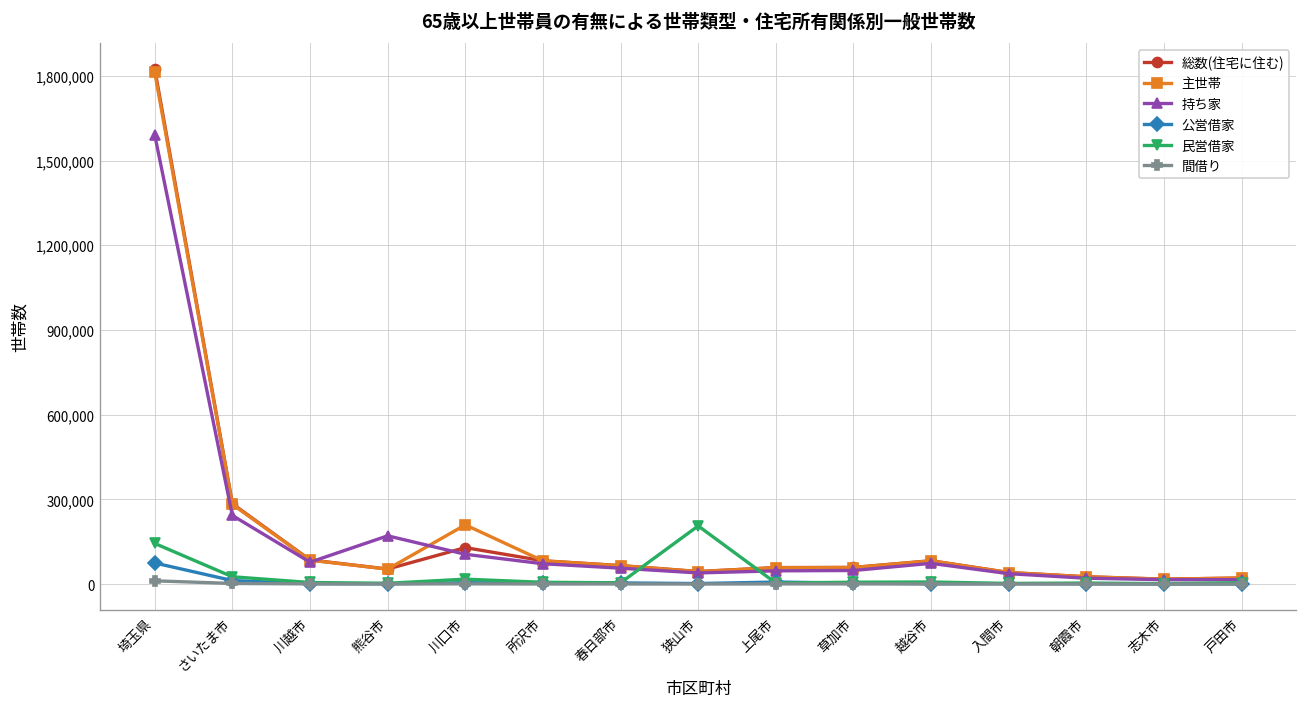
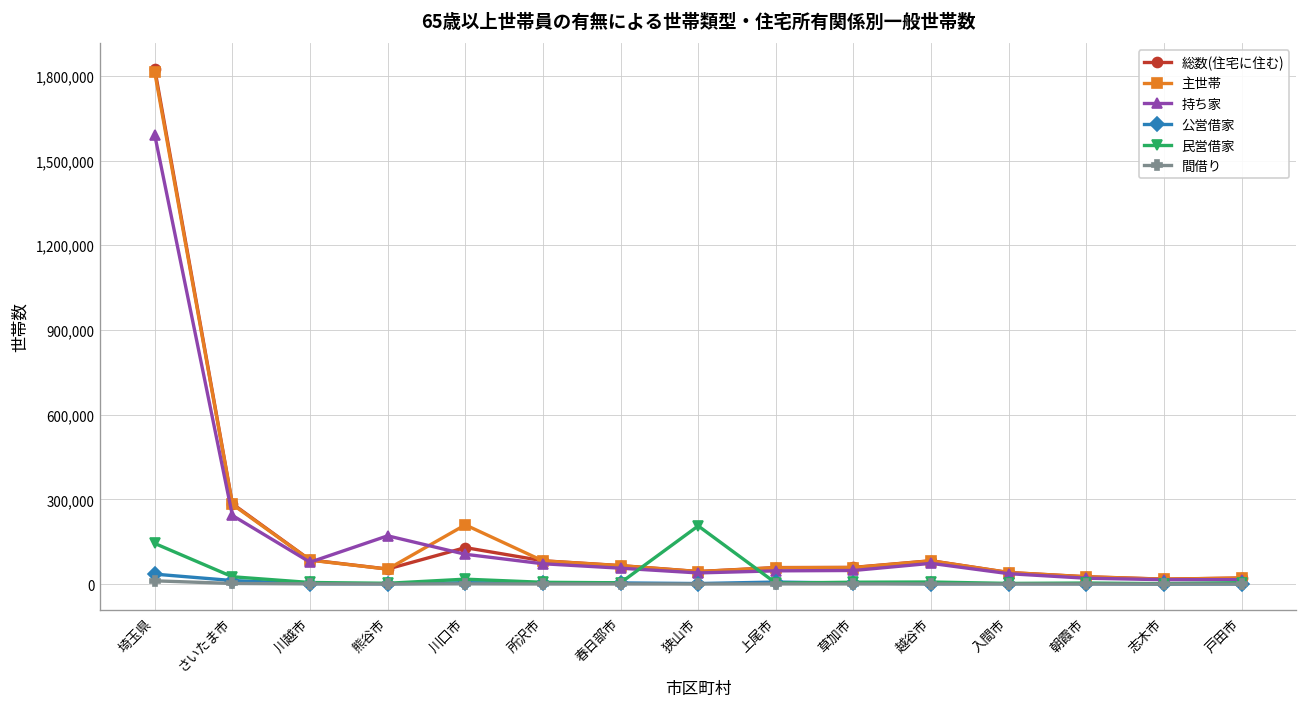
  {
    "総数(住宅に住む)": {
      "埼玉県": "1,820,000",
      "川口市": "130,000"
    },
    "主世帯": {
      "埼玉県": "1,810,000",
      "川口市": "210,000"
    },
    "持ち家": {
      "埼玉県": "1,590,000",
      "さいたま市": "240,000",
      "熊谷市": "170,000",
      "川口市": "110,000"
    },
    "公営借家": {
-     "埼玉県": "70,000"
+     "埼玉県": "40,000"
    },
    "民営借家": {
      "埼玉県": "140,000",
      "さいたま市": "30,000",
      "川口市": "20,000",
      "狭山市": "210,000"
    },
    "間借り": {
      "埼玉県": "10,000"
    }
  }
